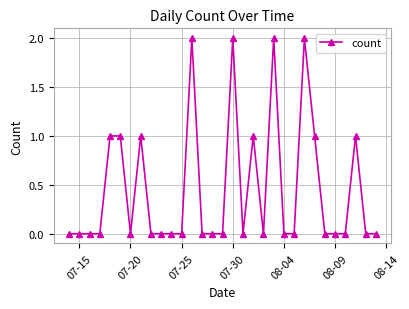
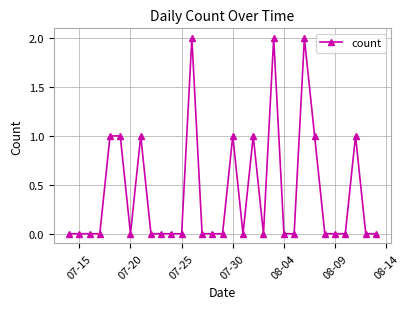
  {
    "07-15": 0,
    "07-20": 0,
    "07-25": 0,
-   "07-30": 2,
+   "07-30": 1,
    "08-04": 0,
    "08-09": 0
  }
